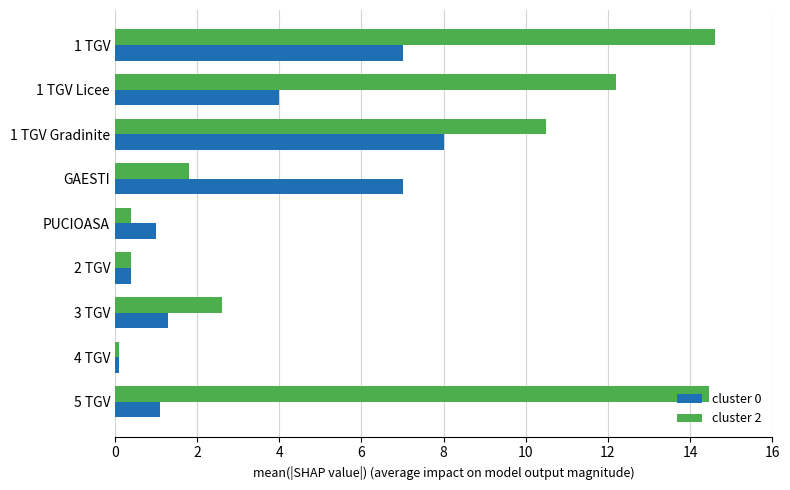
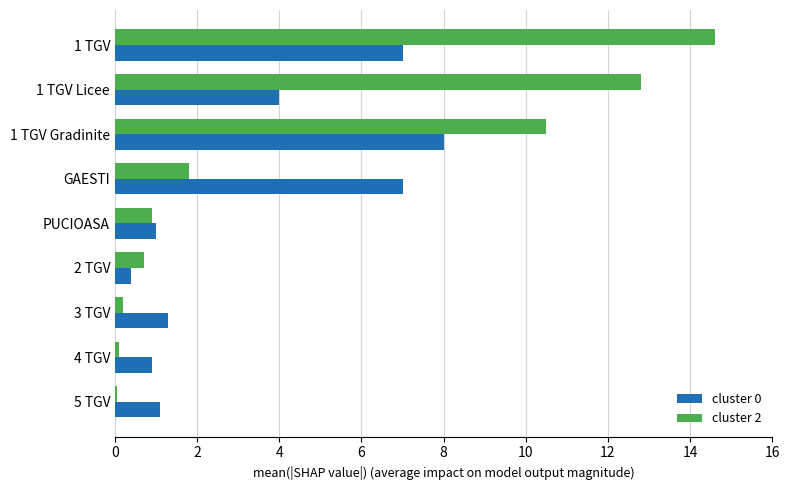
  {
    "cluster 0": {
      "1 TGV": 7.0,
      "1 TGV Licee": 4.0,
      "1 TGV Gradinite": 8.0,
      "GAESTI": 7.0,
      "PUCIOASA": 1.0,
      "2 TGV": 0.4,
      "3 TGV": 1.3,
-     "4 TGV": 0.1,
+     "4 TGV": 0.9,
      "5 TGV": 1.1
    },
    "cluster 2": {
      "1 TGV": 14.6,
-     "1 TGV Licee": 12.2,
+     "1 TGV Licee": 12.8,
      "1 TGV Gradinite": 10.5,
      "GAESTI": 1.8,
-     "PUCIOASA": 0.4,
-     "2 TGV": 0.4,
-     "3 TGV": 2.6,
+     "PUCIOASA": 0.9,
+     "2 TGV": 0.7,
+     "3 TGV": 0.2,
      "4 TGV": 0.1,
-     "5 TGV": 14.5
+     "5 TGV": 0.1
    }
  }
